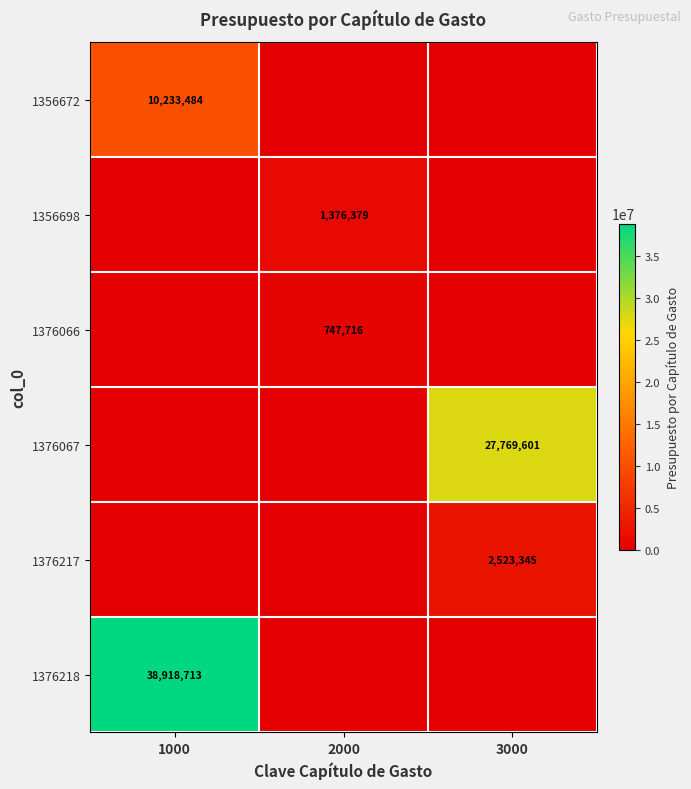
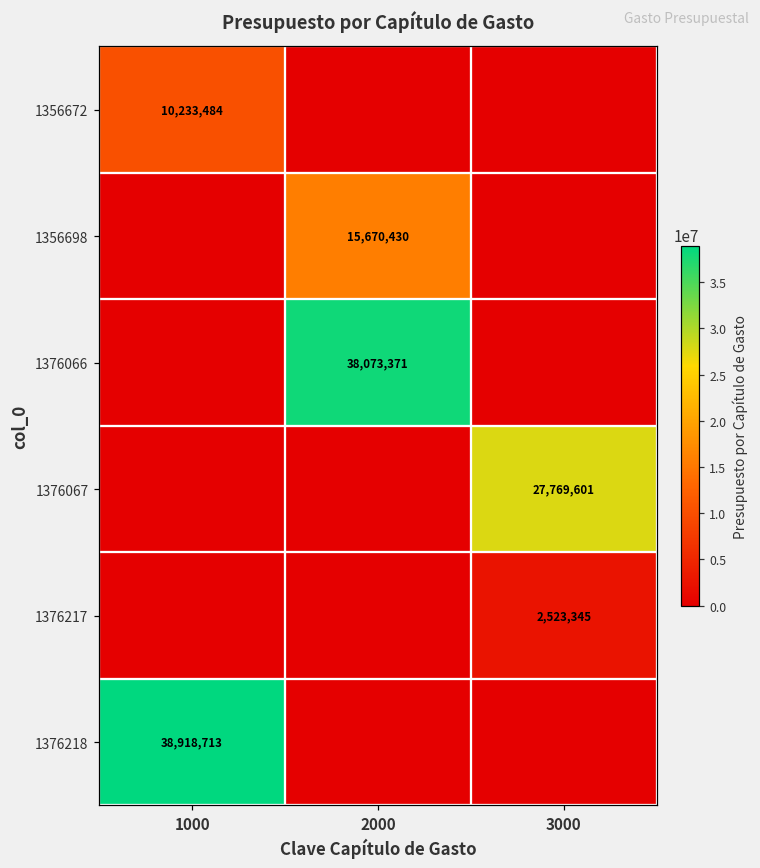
  {
    "1356672": {
      "1000": "10,233,484"
    },
    "1356698": {
-     "2000": "1,376,379"
+     "2000": "15,670,430"
    },
    "1376066": {
-     "2000": "747,716"
+     "2000": "38,073,371"
    },
    "1376067": {
      "3000": "27,769,601"
    },
    "1376217": {
      "3000": "2,523,345"
    },
    "1376218": {
      "1000": "38,918,713"
    }
  }
